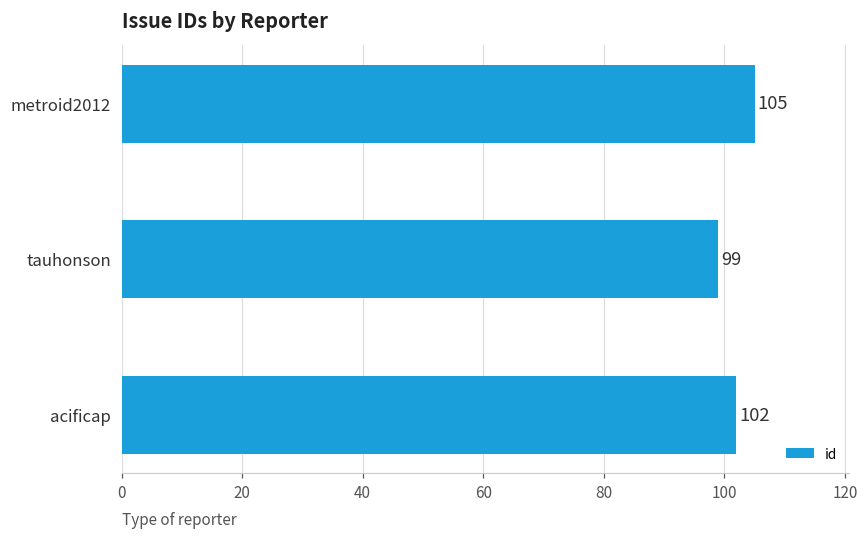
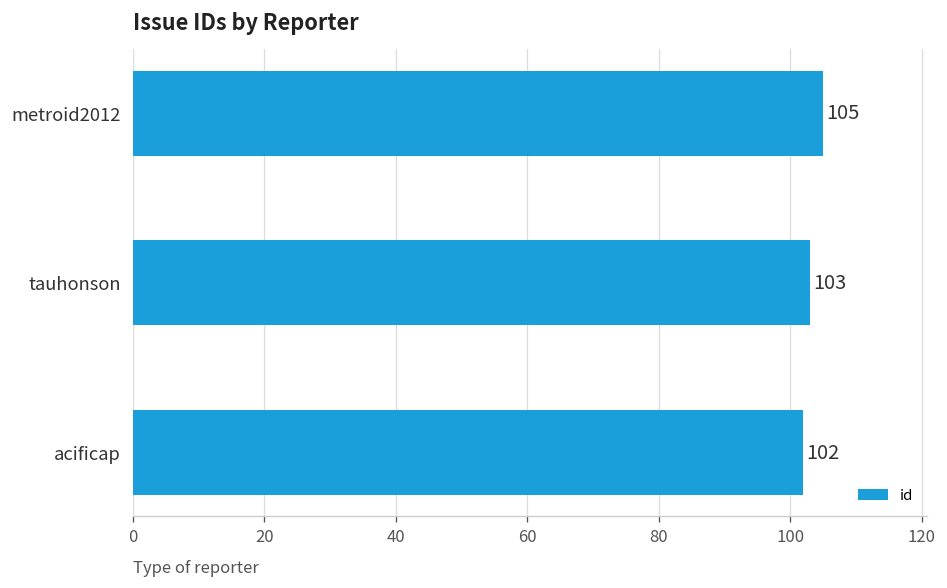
  {
    "metroid2012": 105,
-   "tauhonson": 99,
+   "tauhonson": 103,
    "acificap": 102
  }
